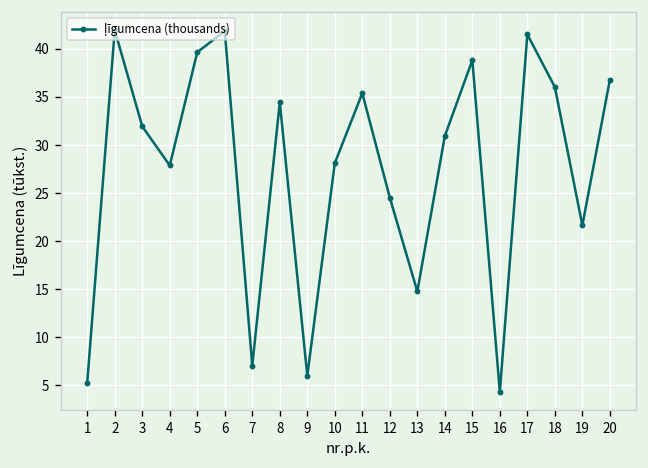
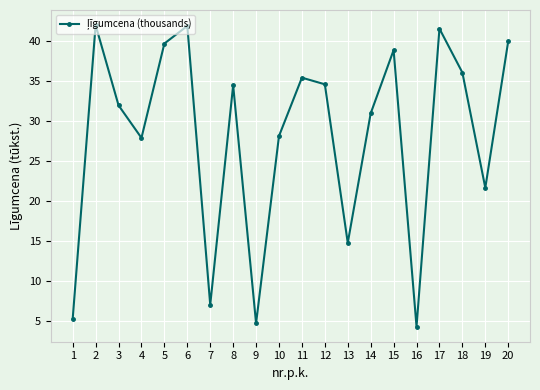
  {
    "1": 5,
    "3": 32,
    "4": 28,
    "5": 40,
    "7": 7,
    "8": 34,
-   "9": 6,
+   "9": 5,
    "10": 28,
    "11": 35,
-   "12": 25,
+   "12": 35,
    "13": 15,
    "14": 31,
    "15": 39,
    "16": 4,
    "17": 42,
    "18": 36,
    "19": 22,
-   "20": 37
+   "20": 40
  }
